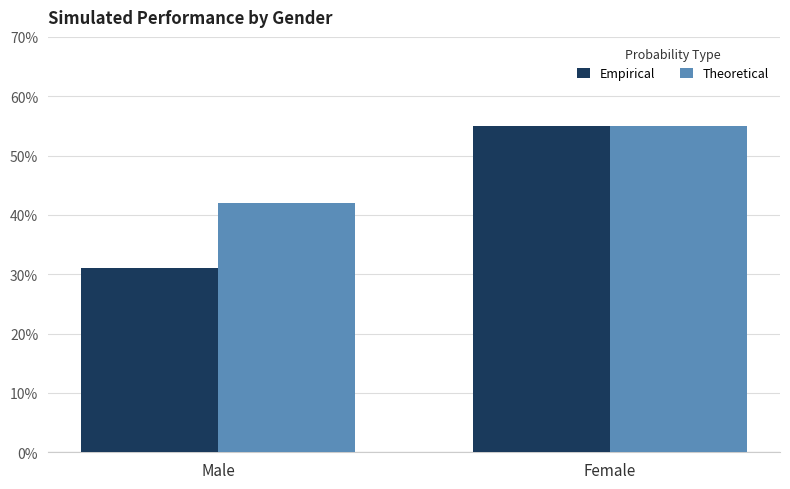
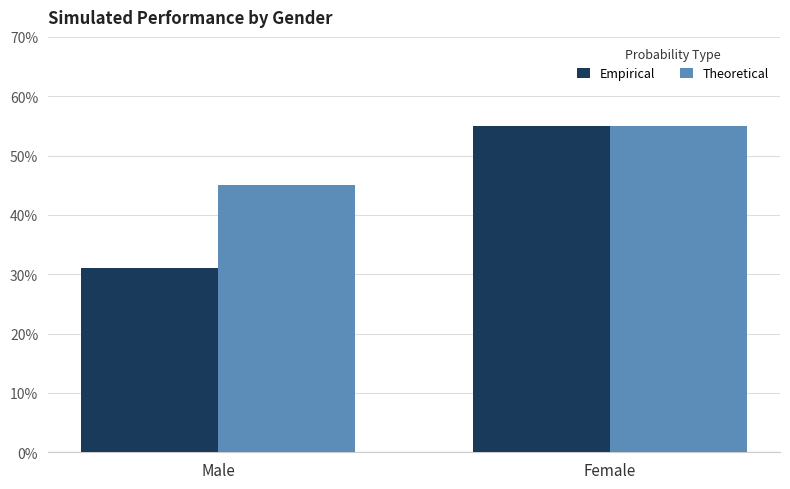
  {
    "Empirical": {
      "Male": "31%",
      "Female": "55%"
    },
    "Theoretical": {
-     "Male": "42%",
+     "Male": "45%",
      "Female": "55%"
    }
  }
